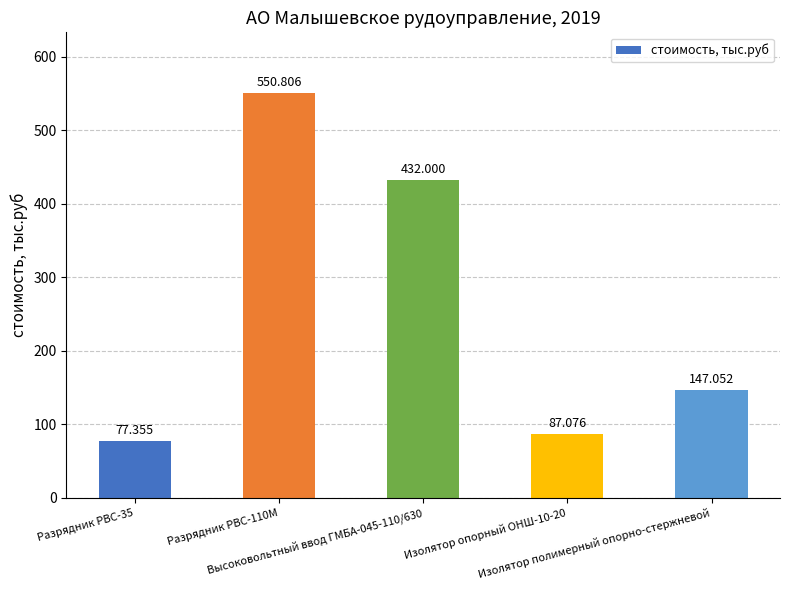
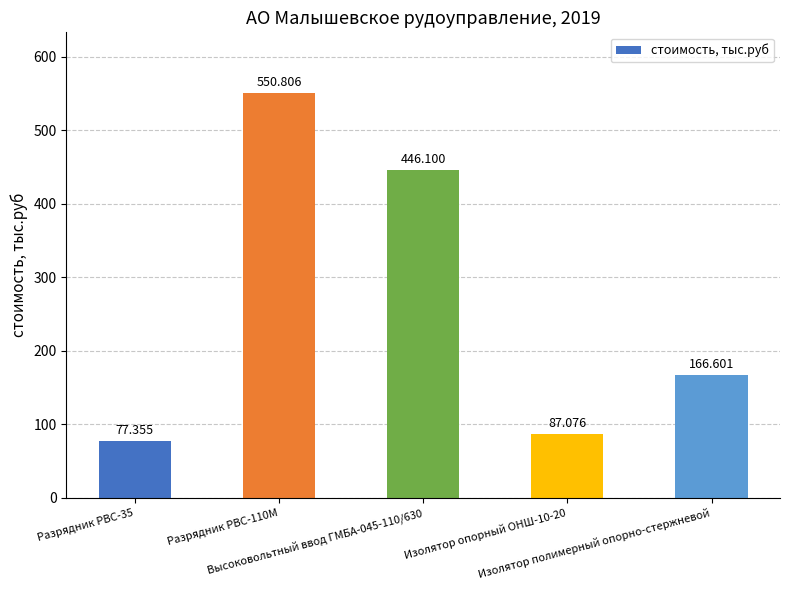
  {
    "Разрядник РВС-35": 77.355,
    "Разрядник РВС-110М": 550.806,
-   "Высоковольтный ввод ГМБА-045-110/630": 432.000,
+   "Высоковольтный ввод ГМБА-045-110/630": 446.100,
    "Изолятор опорный ОНШ-10-20": 87.076,
-   "Изолятор полимерный опорно-стержневой": 147.052
+   "Изолятор полимерный опорно-стержневой": 166.601
  }
